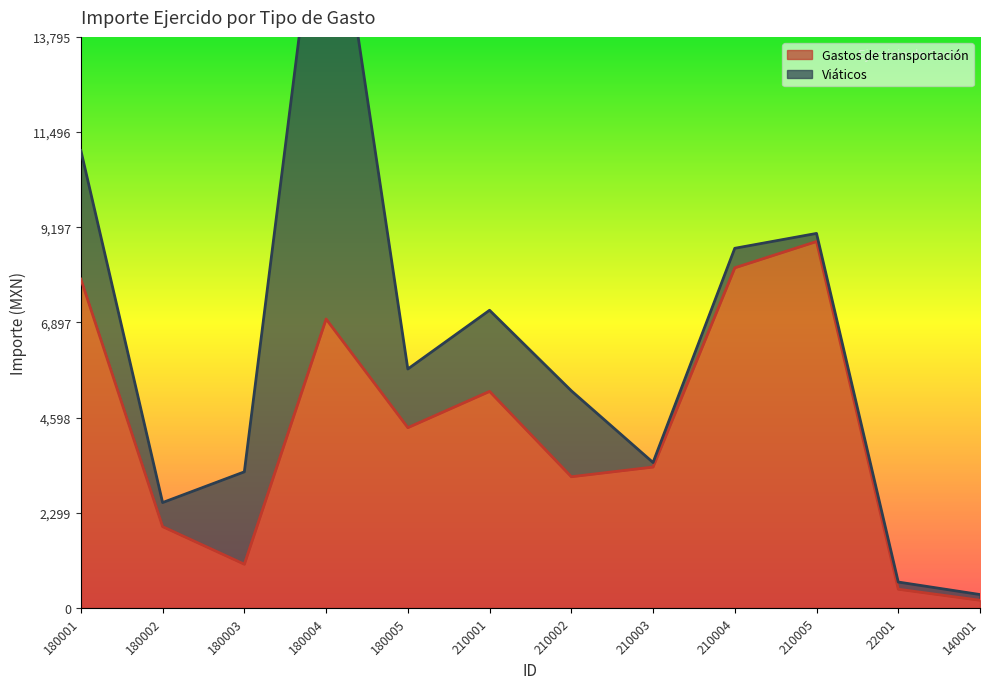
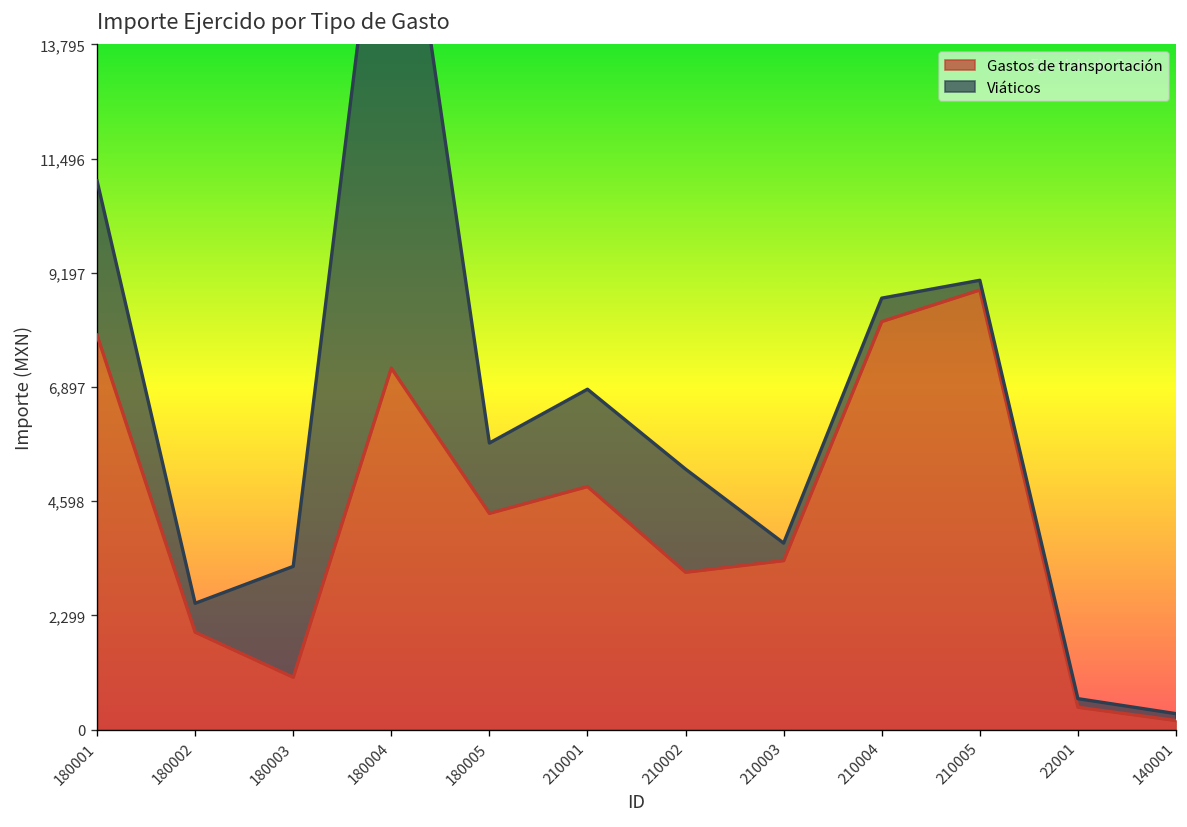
  {
    "Gastos de transportación": {
      "180001": "7,900",
      "180002": "2,000",
      "180003": "1,100",
-     "180004": "7,000",
+     "180004": "7,300",
      "180005": "4,400",
-     "210001": "5,200",
+     "210001": "4,900",
      "210002": "3,200",
      "210003": "3,400",
      "210004": "8,200",
      "210005": "8,900",
      "22001": "500",
      "140001": "200"
    },
    "Viáticos": {
      "180001": "3,100",
      "180002": "600",
      "180003": "2,200",
      "180005": "1,400",
      "210001": "2,000",
      "210002": "2,100",
-     "210003": "100",
+     "210003": "400",
      "210004": "500",
      "210005": "200",
      "22001": "200",
      "140001": "100"
    }
  }
